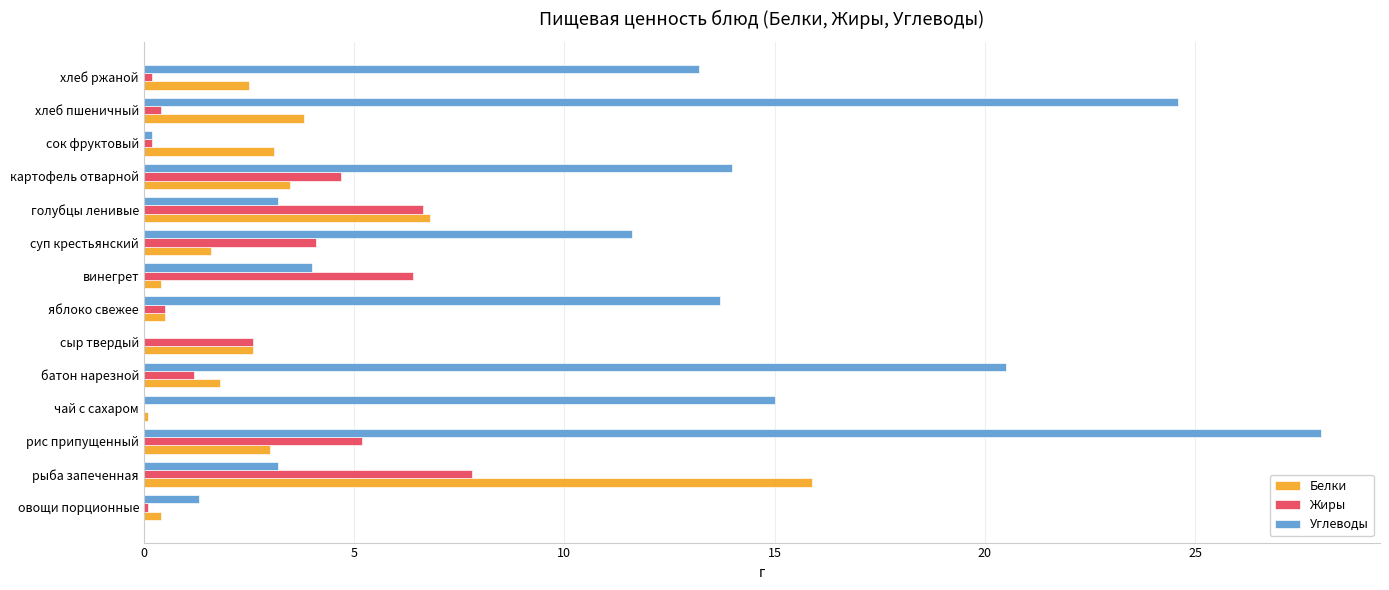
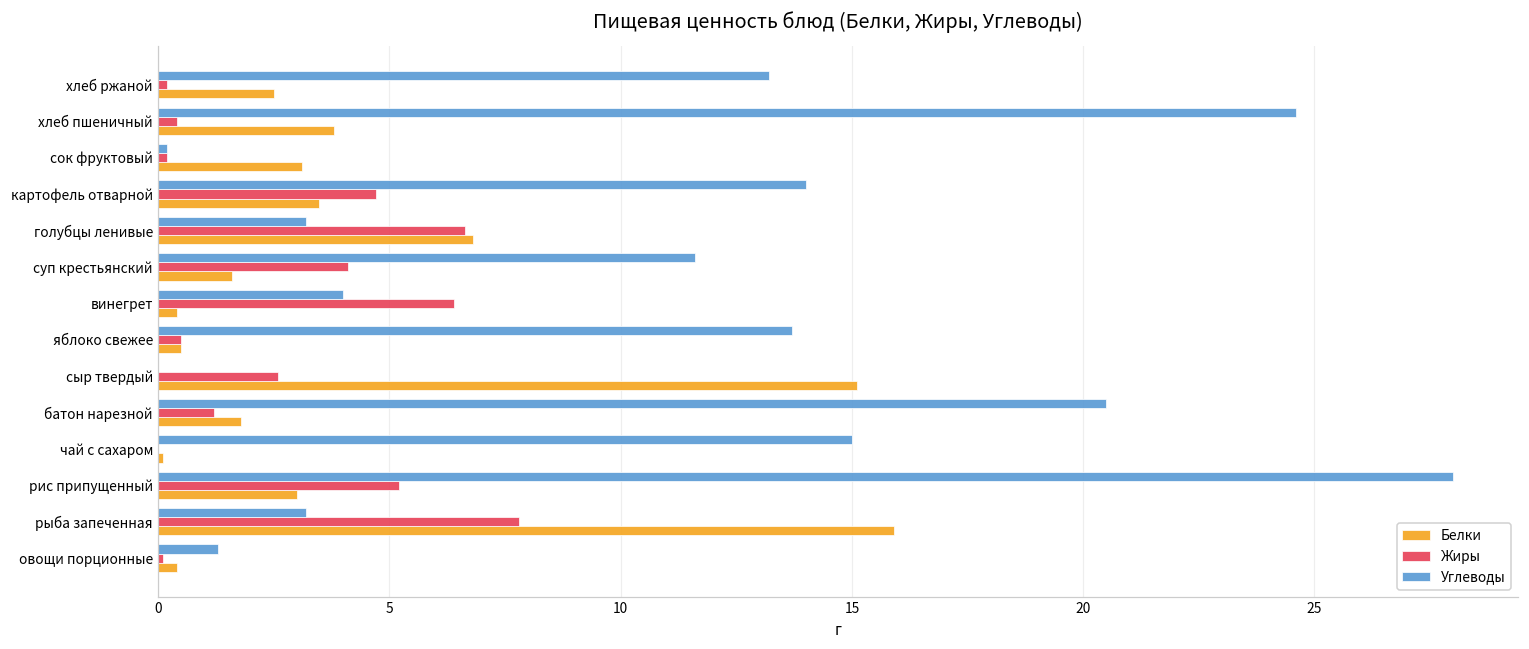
  {
    "Белки": {
      "хлеб ржаной": 2.5,
      "хлеб пшеничный": 3.8,
      "сок фруктовый": 3.1,
      "картофель отварной": 3.5,
      "голубцы ленивые": 6.8,
      "суп крестьянский": 1.6,
      "винегрет": 0.4,
      "яблоко свежее": 0.5,
-     "сыр твердый": 2.6,
+     "сыр твердый": 15.1,
      "батон нарезной": 1.8,
      "чай с сахаром": 0.1,
      "рис припущенный": 3.0,
      "рыба запеченная": 15.9,
      "овощи порционные": 0.4
    },
    "Жиры": {
      "хлеб ржаной": 0.2,
      "хлеб пшеничный": 0.4,
      "сок фруктовый": 0.2,
      "картофель отварной": 4.7,
      "голубцы ленивые": 6.6,
      "суп крестьянский": 4.1,
      "винегрет": 6.4,
      "яблоко свежее": 0.5,
      "сыр твердый": 2.6,
      "батон нарезной": 1.2,
      "чай с сахаром": 0.0,
      "рис припущенный": 5.2,
      "рыба запеченная": 7.8,
      "овощи порционные": 0.1
    },
    "Углеводы": {
      "хлеб ржаной": 13.2,
      "хлеб пшеничный": 24.6,
      "сок фруктовый": 0.2,
      "картофель отварной": 14.0,
      "голубцы ленивые": 3.2,
      "суп крестьянский": 11.6,
      "винегрет": 4.0,
      "яблоко свежее": 13.7,
      "сыр твердый": 0.0,
      "батон нарезной": 20.5,
      "чай с сахаром": 15.0,
      "рис припущенный": 28.0,
      "рыба запеченная": 3.2,
      "овощи порционные": 1.3
    }
  }
